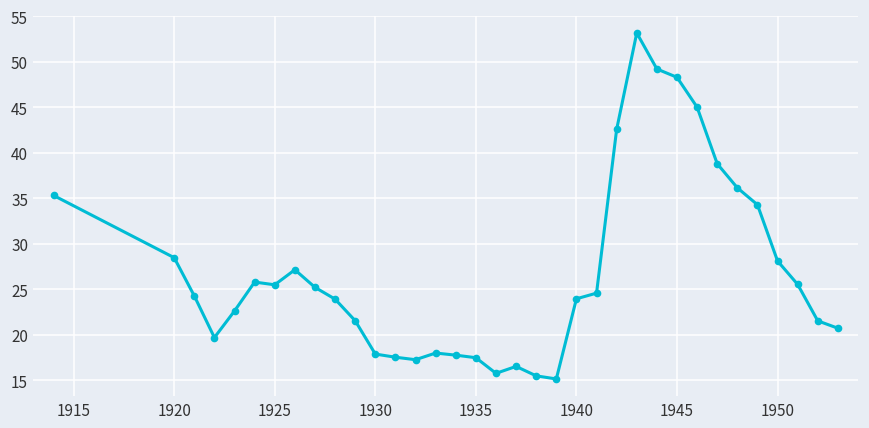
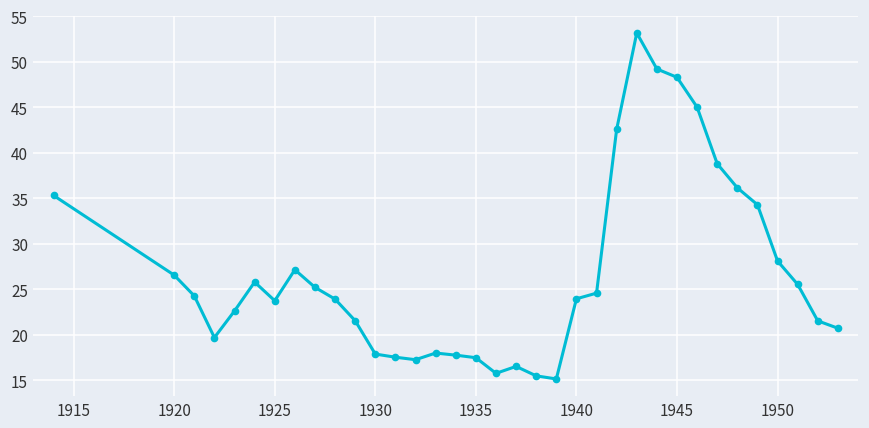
  {
-   "1920": 28,
-   "1925": 25,
+   "1920": 27,
+   "1925": 24,
    "1930": 18,
    "1935": 17,
    "1940": 24,
    "1945": 48,
    "1950": 28
  }
